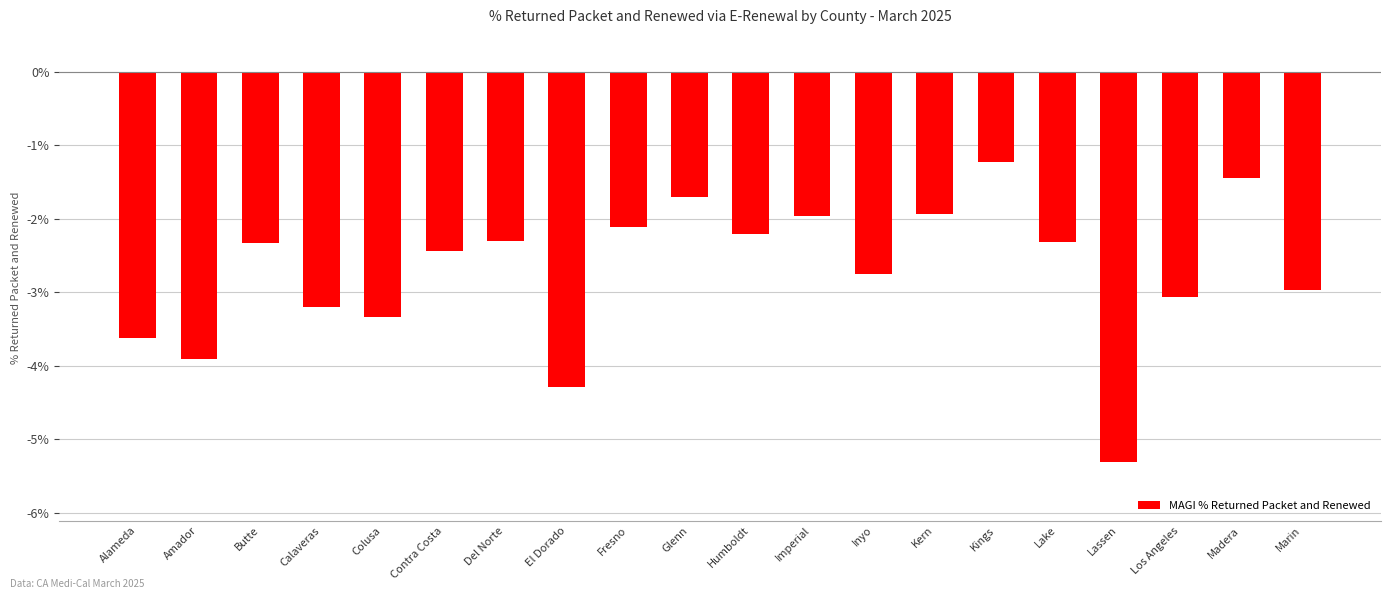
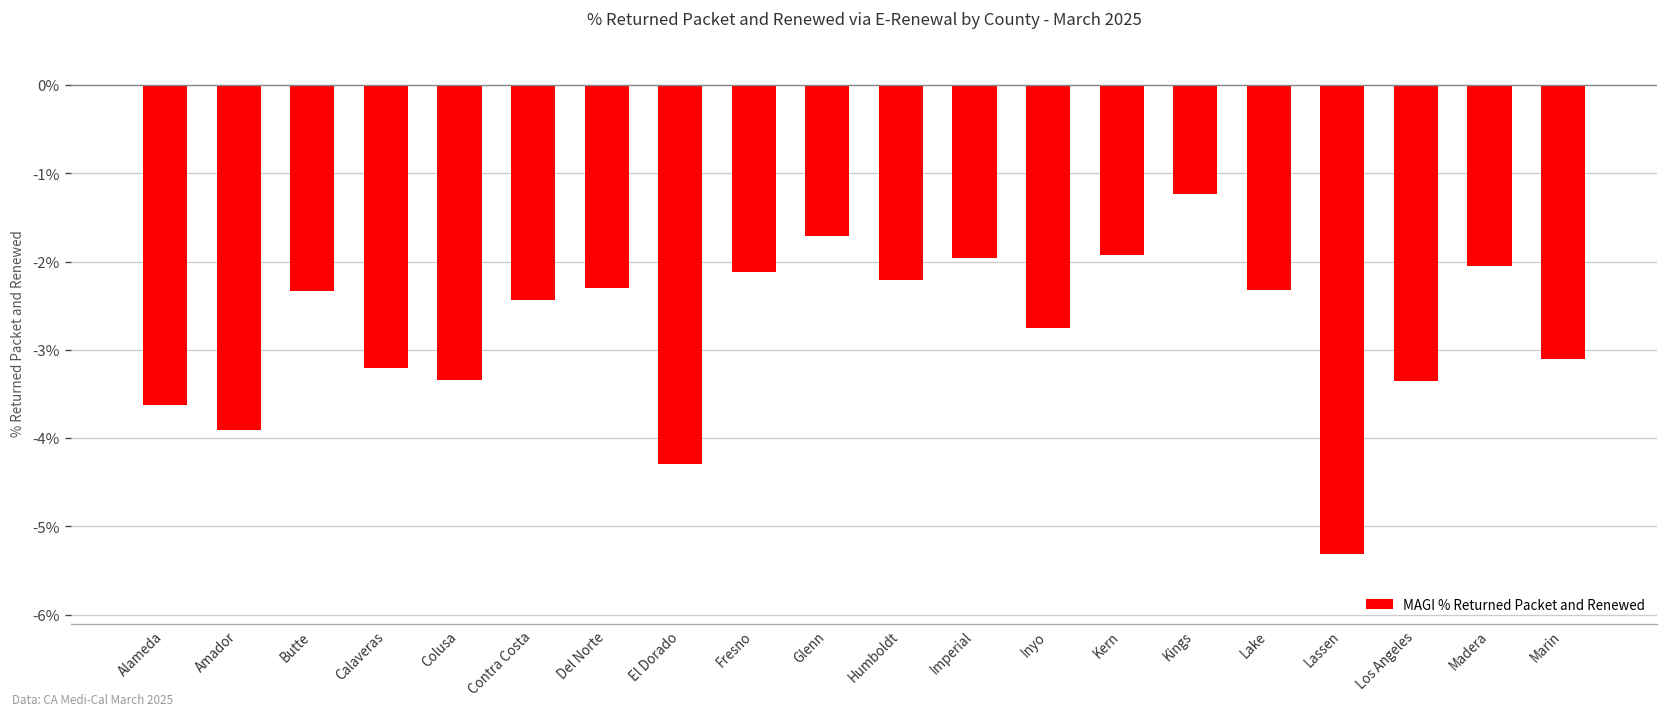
  {
    "Alameda": "-3.6%",
    "Amador": "-3.9%",
    "Butte": "-2.3%",
    "Calaveras": "-3.2%",
    "Colusa": "-3.3%",
    "Contra Costa": "-2.4%",
    "Del Norte": "-2.3%",
    "El Dorado": "-4.3%",
    "Fresno": "-2.1%",
    "Glenn": "-1.7%",
    "Humboldt": "-2.2%",
    "Imperial": "-2.0%",
    "Inyo": "-2.7%",
    "Kern": "-1.9%",
    "Kings": "-1.2%",
    "Lake": "-2.3%",
    "Lassen": "-5.3%",
-   "Los Angeles": "-3.1%",
-   "Madera": "-1.5%",
-   "Marin": "-3.0%"
+   "Los Angeles": "-3.3%",
+   "Madera": "-2.0%",
+   "Marin": "-3.1%"
  }
